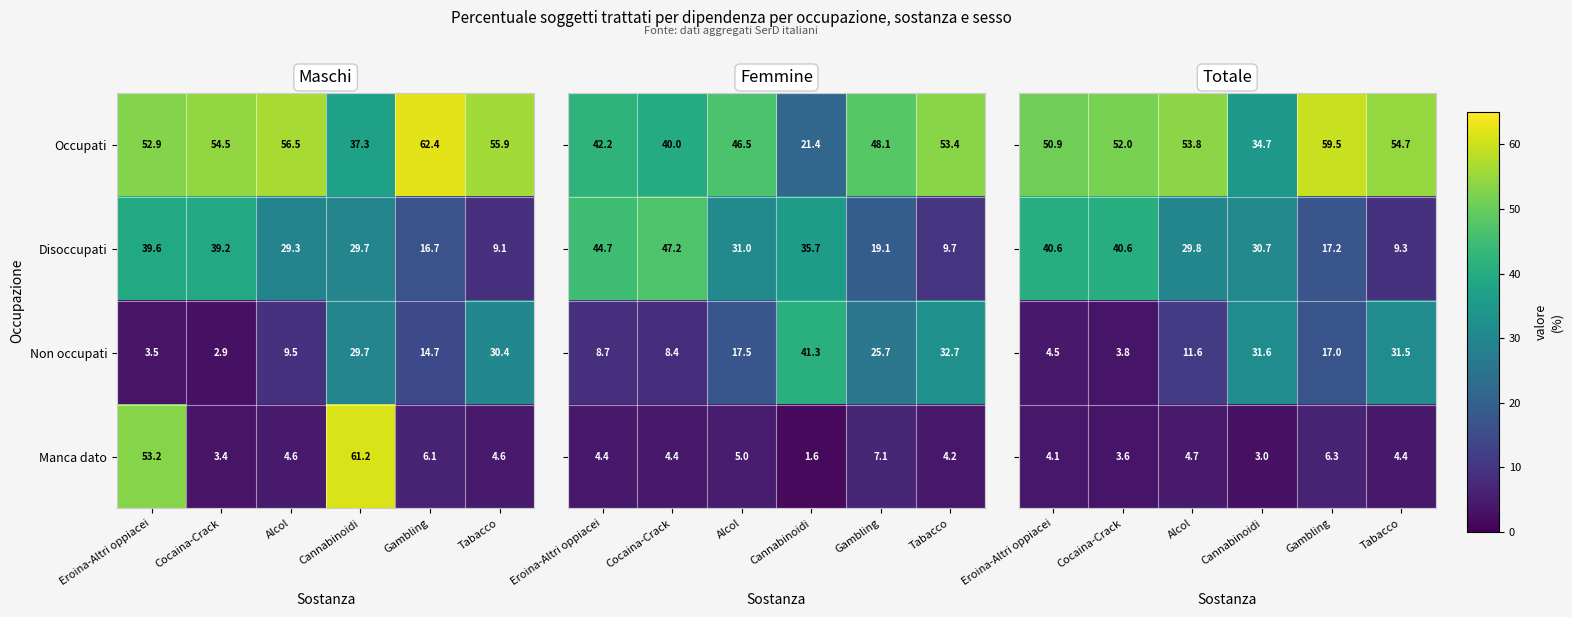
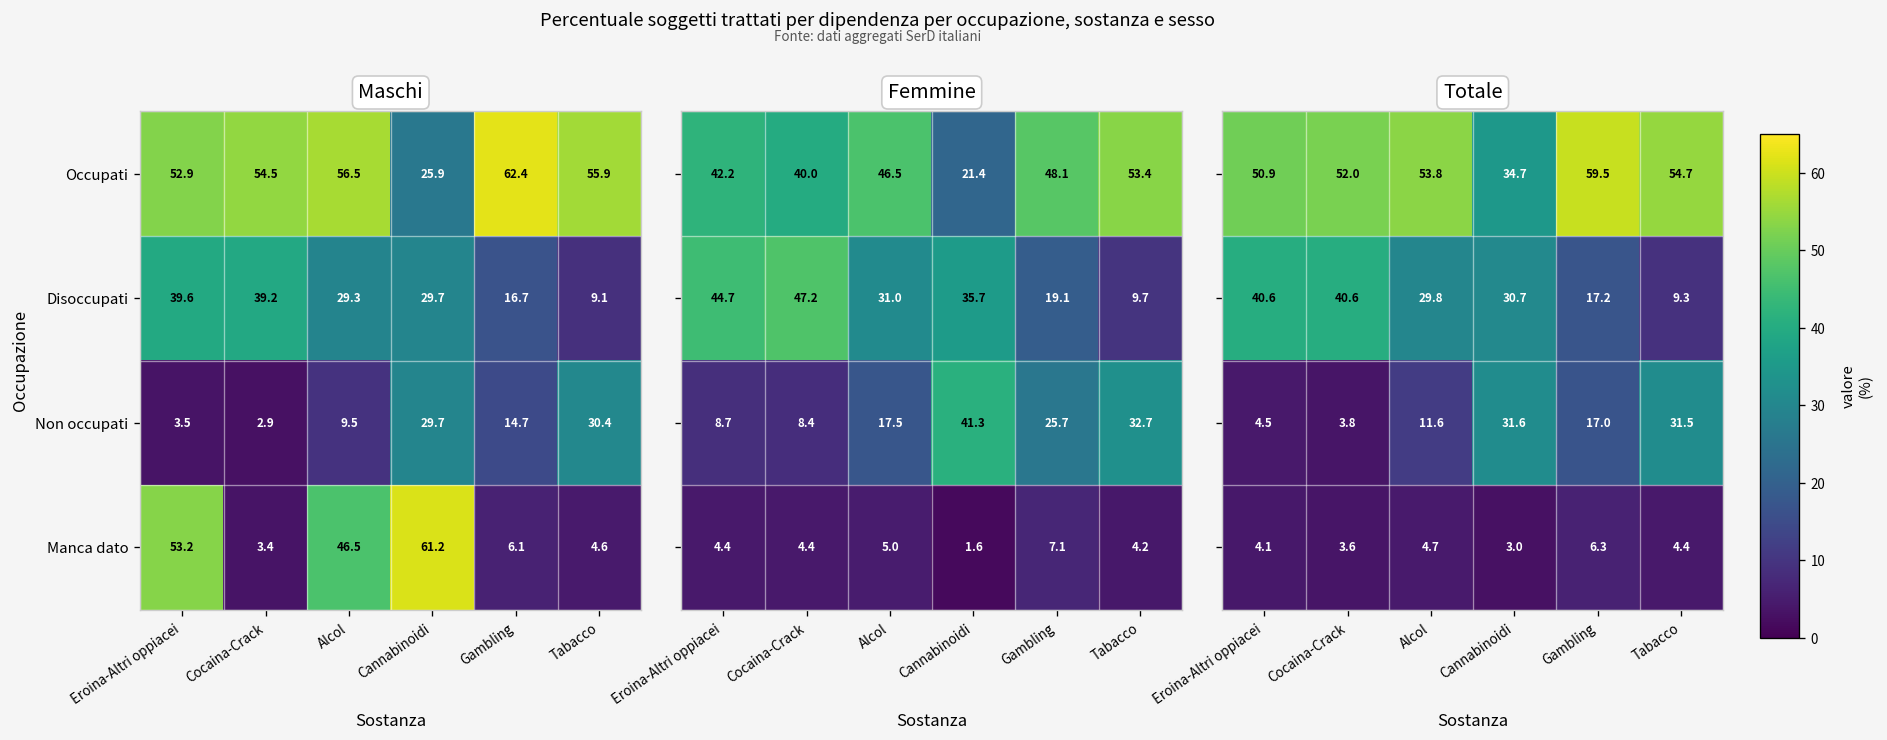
  {
    "Maschi": {
      "Occupati": {
        "Eroina-Altri oppiacei": 52.9,
        "Cocaina-Crack": 54.5,
        "Alcol": 56.5,
-       "Cannabinoidi": 37.3,
+       "Cannabinoidi": 25.9,
        "Gambling": 62.4,
        "Tabacco": 55.9
      },
      "Disoccupati": {
        "Eroina-Altri oppiacei": 39.6,
        "Cocaina-Crack": 39.2,
        "Alcol": 29.3,
        "Cannabinoidi": 29.7,
        "Gambling": 16.7,
        "Tabacco": 9.1
      },
      "Non occupati": {
        "Eroina-Altri oppiacei": 3.5,
        "Cocaina-Crack": 2.9,
        "Alcol": 9.5,
        "Cannabinoidi": 29.7,
        "Gambling": 14.7,
        "Tabacco": 30.4
      },
      "Manca dato": {
        "Eroina-Altri oppiacei": 53.2,
        "Cocaina-Crack": 3.4,
-       "Alcol": 4.6,
+       "Alcol": 46.5,
        "Cannabinoidi": 61.2,
        "Gambling": 6.1,
        "Tabacco": 4.6
      }
    }
  }
